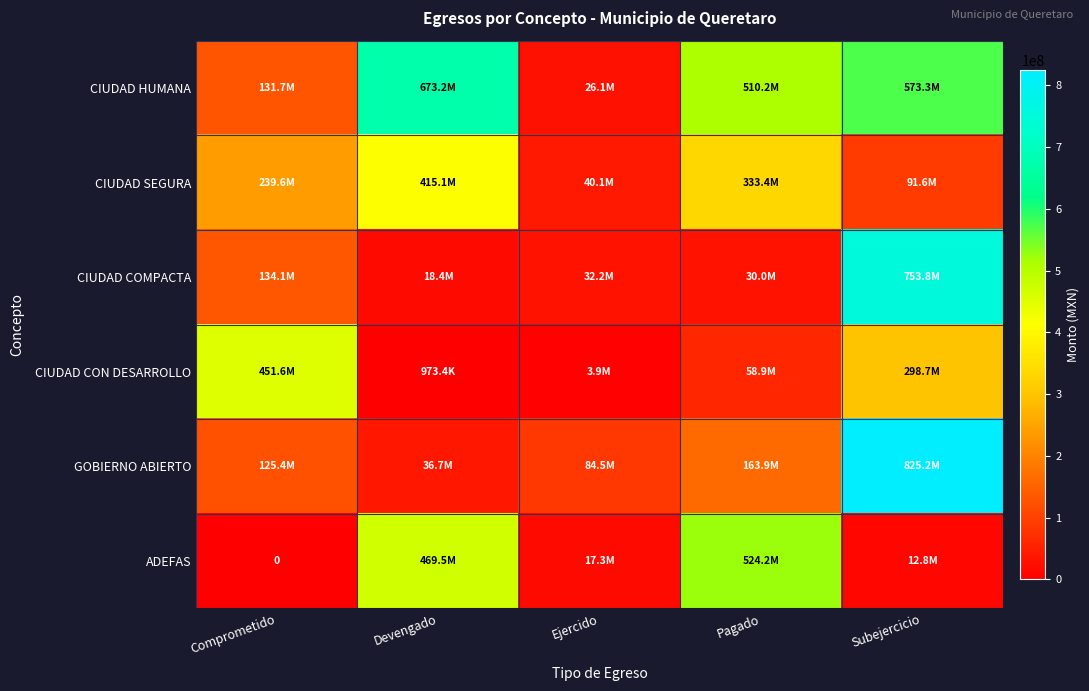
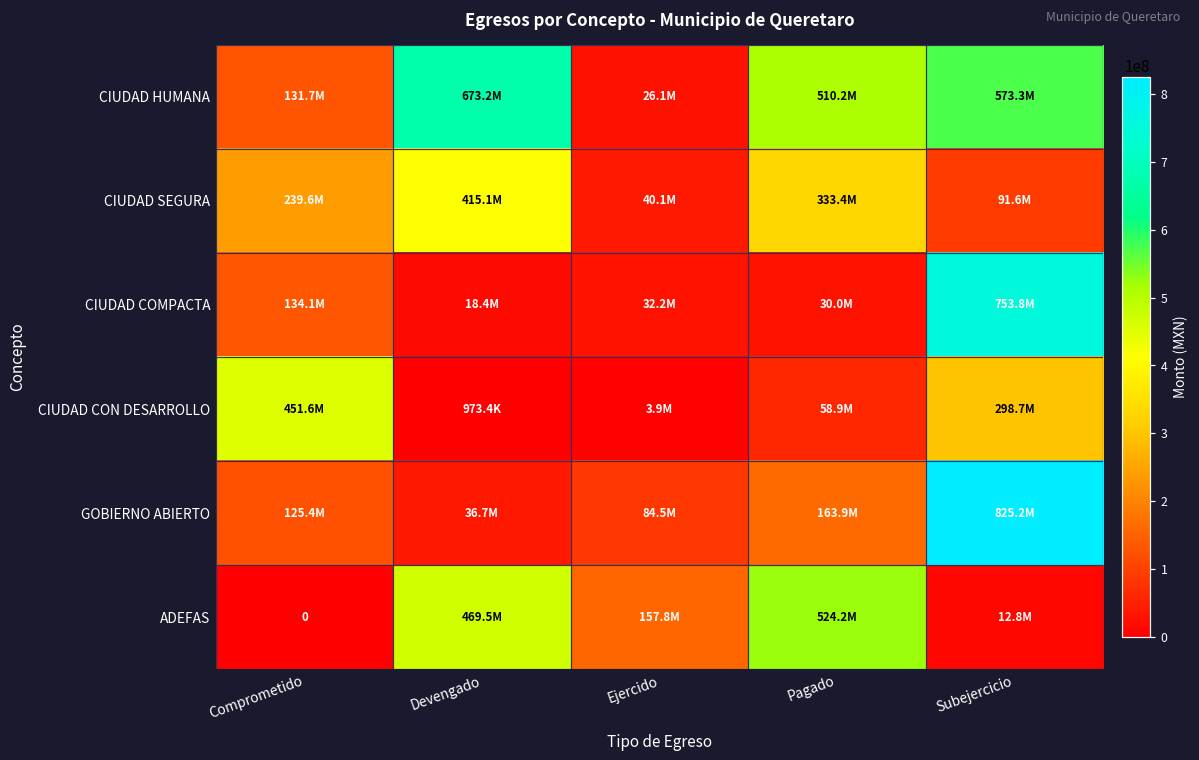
  {
    "CIUDAD HUMANA": {
      "Comprometido": "131.7M",
      "Devengado": "673.2M",
      "Ejercido": "26.1M",
      "Pagado": "510.2M",
      "Subejercicio": "573.3M"
    },
    "CIUDAD SEGURA": {
      "Comprometido": "239.6M",
      "Devengado": "415.1M",
      "Ejercido": "40.1M",
      "Pagado": "333.4M",
      "Subejercicio": "91.6M"
    },
    "CIUDAD COMPACTA": {
      "Comprometido": "134.1M",
      "Devengado": "18.4M",
      "Ejercido": "32.2M",
      "Pagado": "30.0M",
      "Subejercicio": "753.8M"
    },
    "CIUDAD CON DESARROLLO": {
      "Comprometido": "451.6M",
      "Devengado": "973.4K",
      "Ejercido": "3.9M",
      "Pagado": "58.9M",
      "Subejercicio": "298.7M"
    },
    "GOBIERNO ABIERTO": {
      "Comprometido": "125.4M",
      "Devengado": "36.7M",
      "Ejercido": "84.5M",
      "Pagado": "163.9M",
      "Subejercicio": "825.2M"
    },
    "ADEFAS": {
      "Comprometido": "0",
      "Devengado": "469.5M",
-     "Ejercido": "17.3M",
+     "Ejercido": "157.8M",
      "Pagado": "524.2M",
      "Subejercicio": "12.8M"
    }
  }
